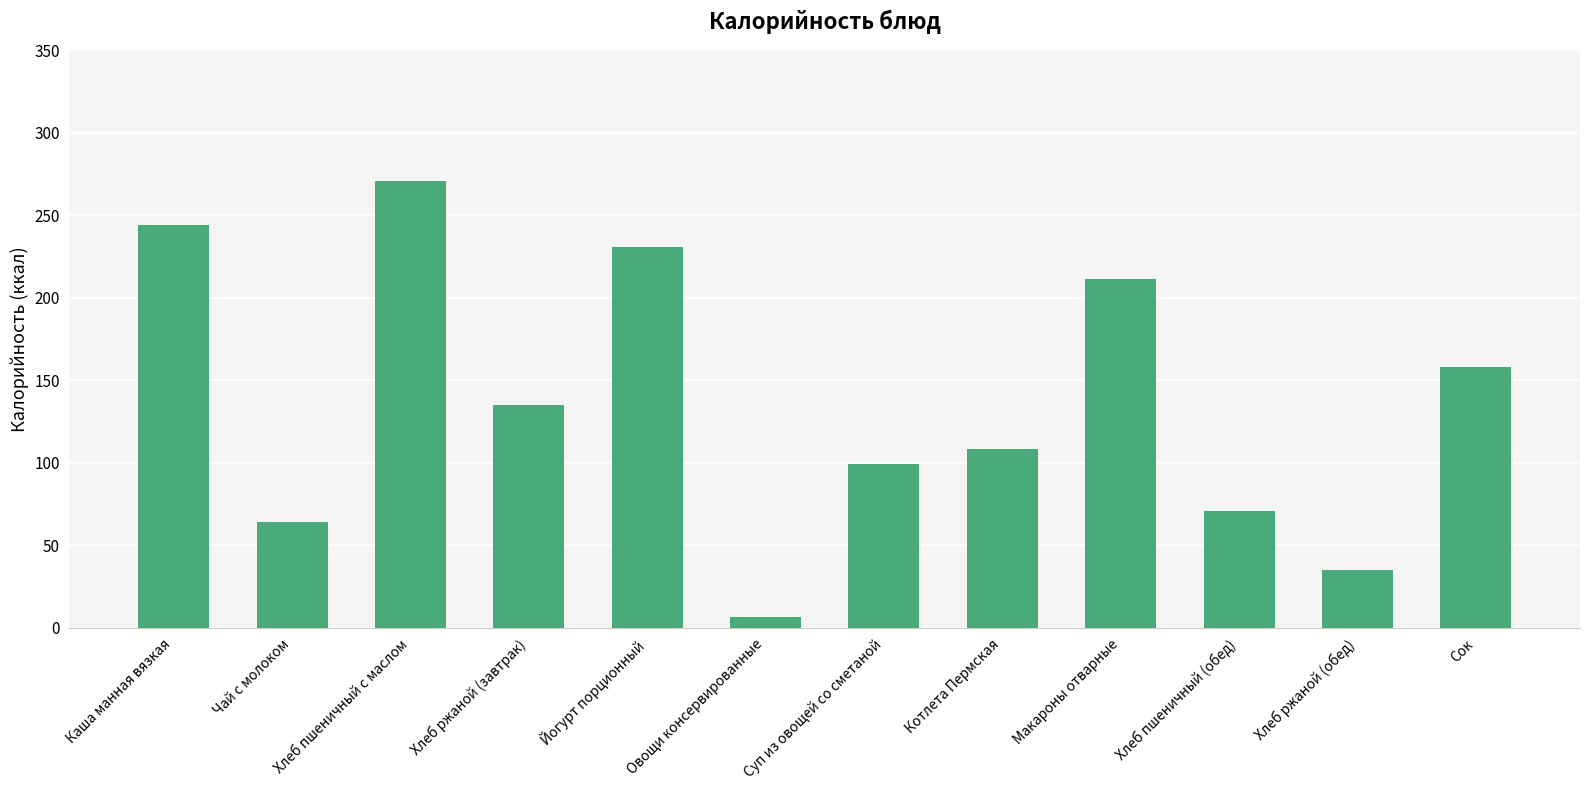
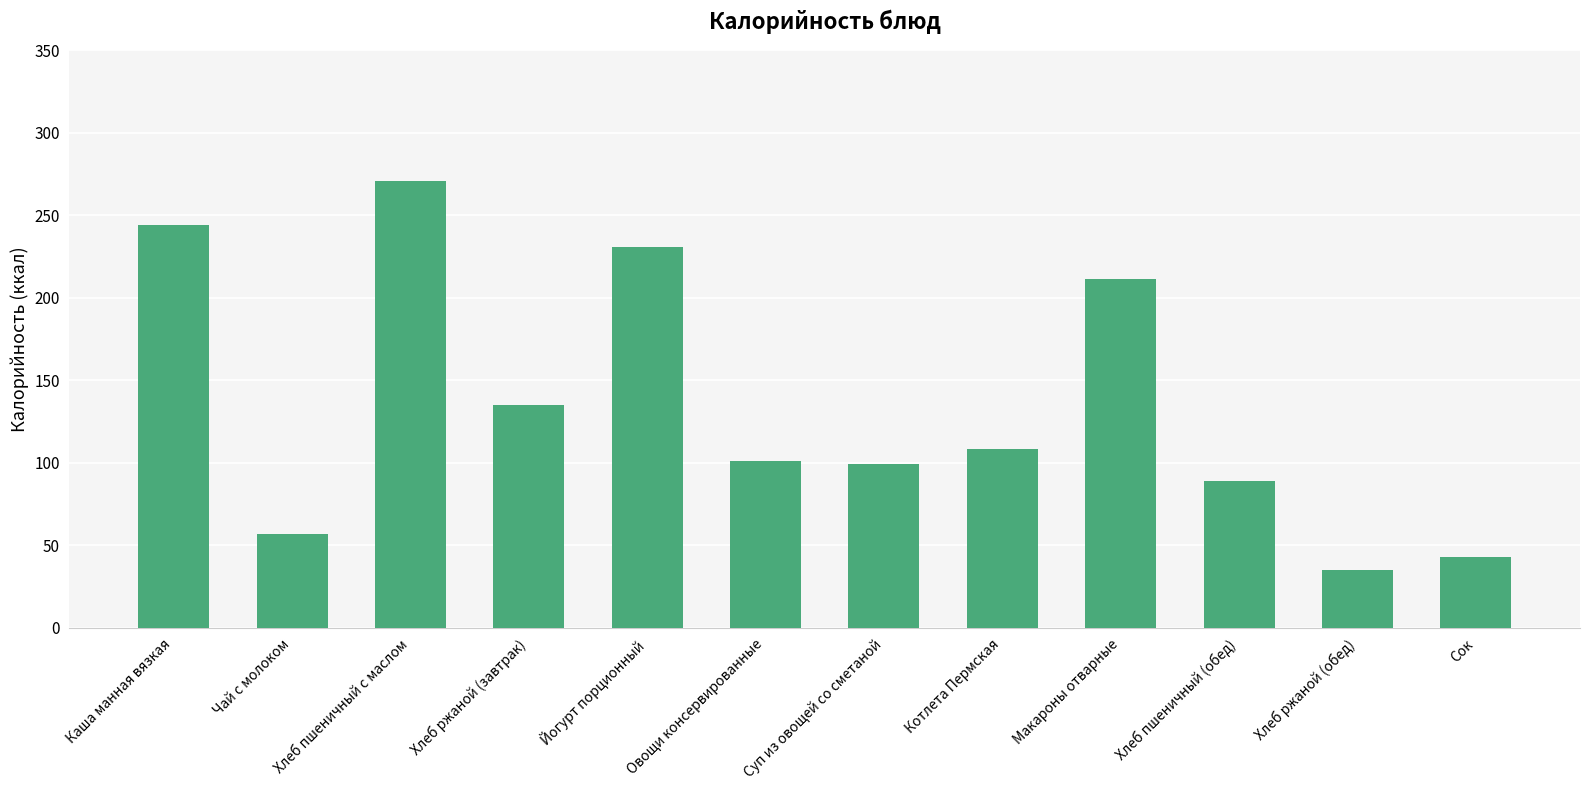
  {
    "Каша манная вязкая": 244,
-   "Чай с молоком": 64,
+   "Чай с молоком": 57,
    "Хлеб пшеничный с маслом": 271,
    "Хлеб ржаной (завтрак)": 135,
    "Йогурт порционный": 231,
-   "Овощи консервированные": 7,
+   "Овощи консервированные": 101,
    "Суп из овощей со сметаной": 99,
    "Котлета Пермская": 109,
    "Макароны отварные": 212,
-   "Хлеб пшеничный (обед)": 71,
+   "Хлеб пшеничный (обед)": 89,
    "Хлеб ржаной (обед)": 35,
-   "Сок": 158
+   "Сок": 43
  }
